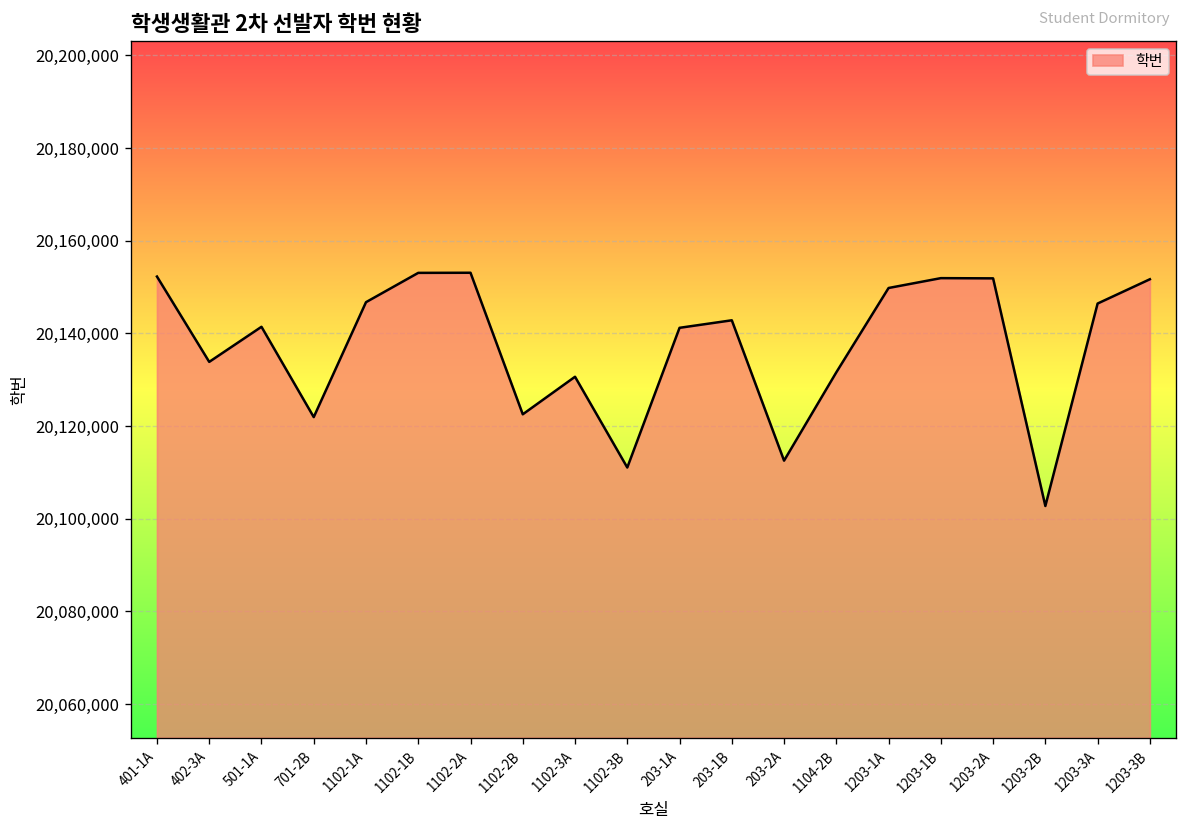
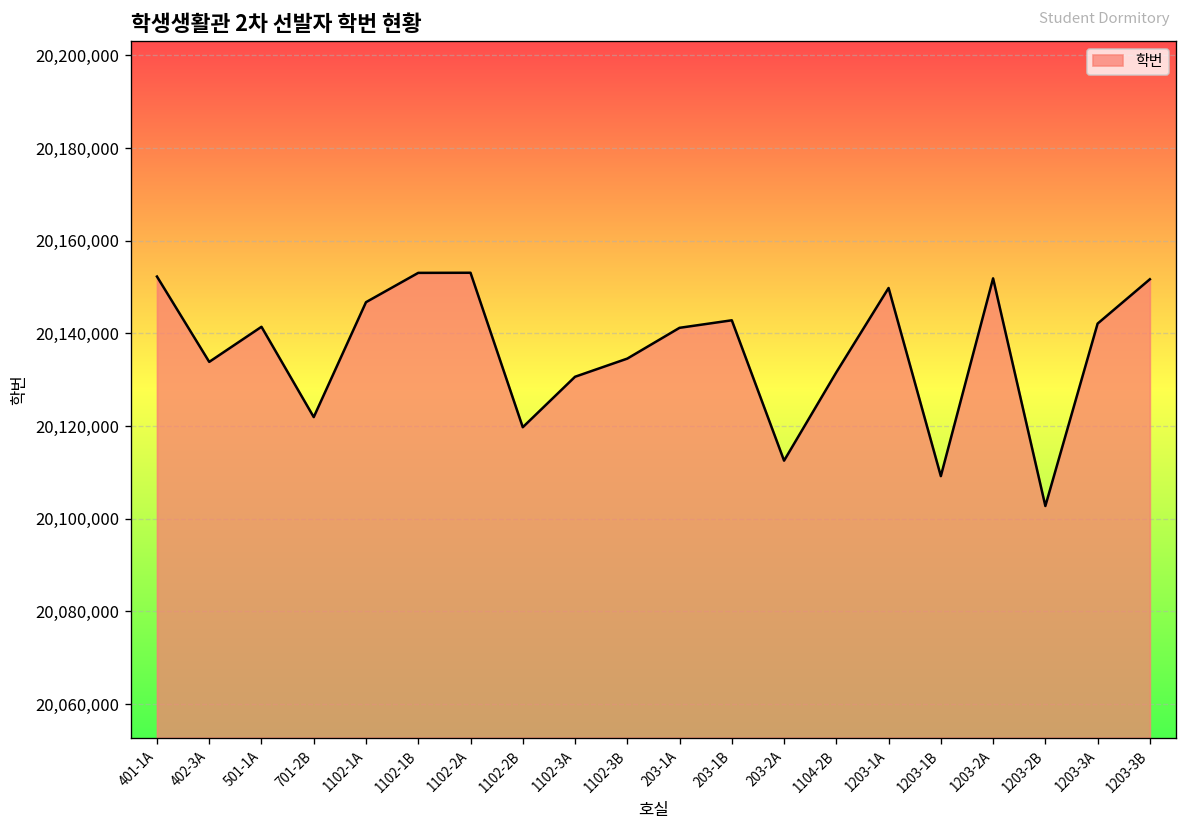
  {
    "401-1A": "20,152,000",
    "402-3A": "20,134,000",
    "501-1A": "20,141,000",
    "701-2B": "20,122,000",
    "1102-1A": "20,147,000",
    "1102-1B": "20,153,000",
    "1102-2A": "20,153,000",
-   "1102-2B": "20,123,000",
+   "1102-2B": "20,120,000",
    "1102-3A": "20,131,000",
-   "1102-3B": "20,111,000",
+   "1102-3B": "20,135,000",
    "203-1A": "20,141,000",
    "203-1B": "20,143,000",
    "203-2A": "20,113,000",
    "1104-2B": "20,132,000",
    "1203-1A": "20,150,000",
-   "1203-1B": "20,152,000",
+   "1203-1B": "20,109,000",
    "1203-2A": "20,152,000",
    "1203-2B": "20,103,000",
-   "1203-3A": "20,146,000",
+   "1203-3A": "20,142,000",
    "1203-3B": "20,152,000"
  }
